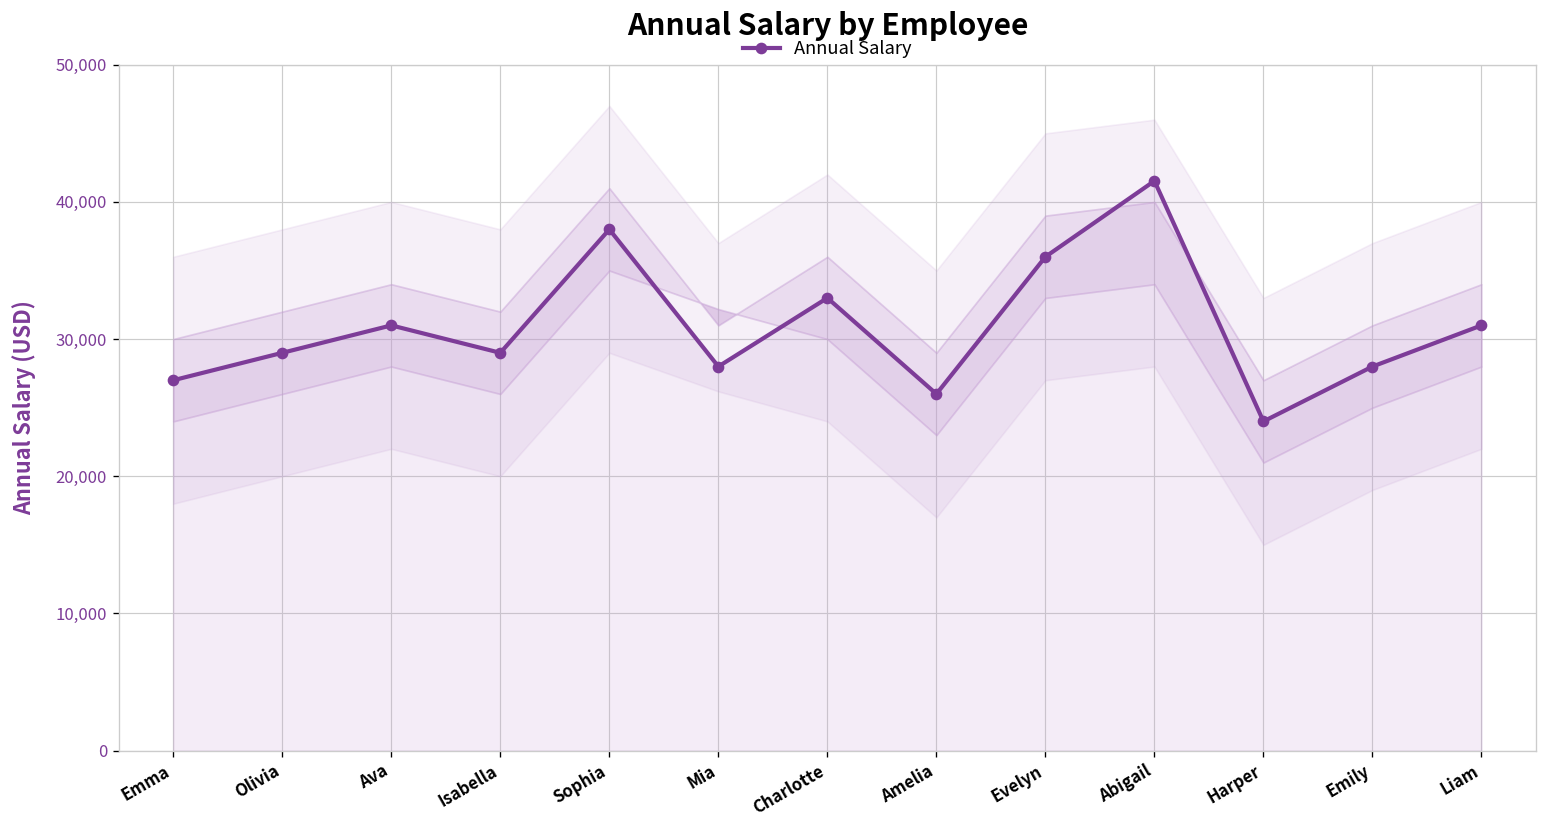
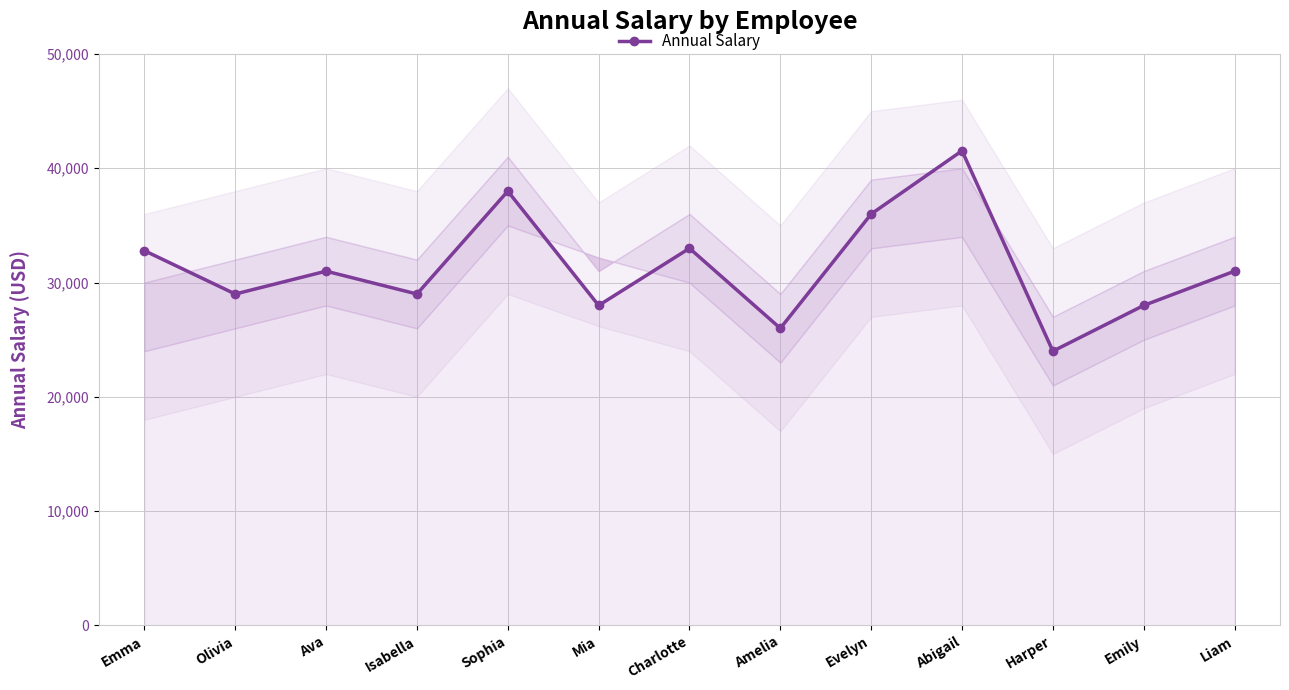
  {
    "Annual Salary": {
-     "Emma": "27,000",
+     "Emma": "32,800",
      "Olivia": "29,000",
      "Ava": "31,000",
      "Isabella": "29,000",
      "Sophia": "38,000",
      "Mia": "28,000",
      "Charlotte": "33,000",
      "Amelia": "26,000",
      "Evelyn": "36,000",
      "Abigail": "41,500",
      "Harper": "24,000",
      "Emily": "28,000",
      "Liam": "31,000"
    }
  }
